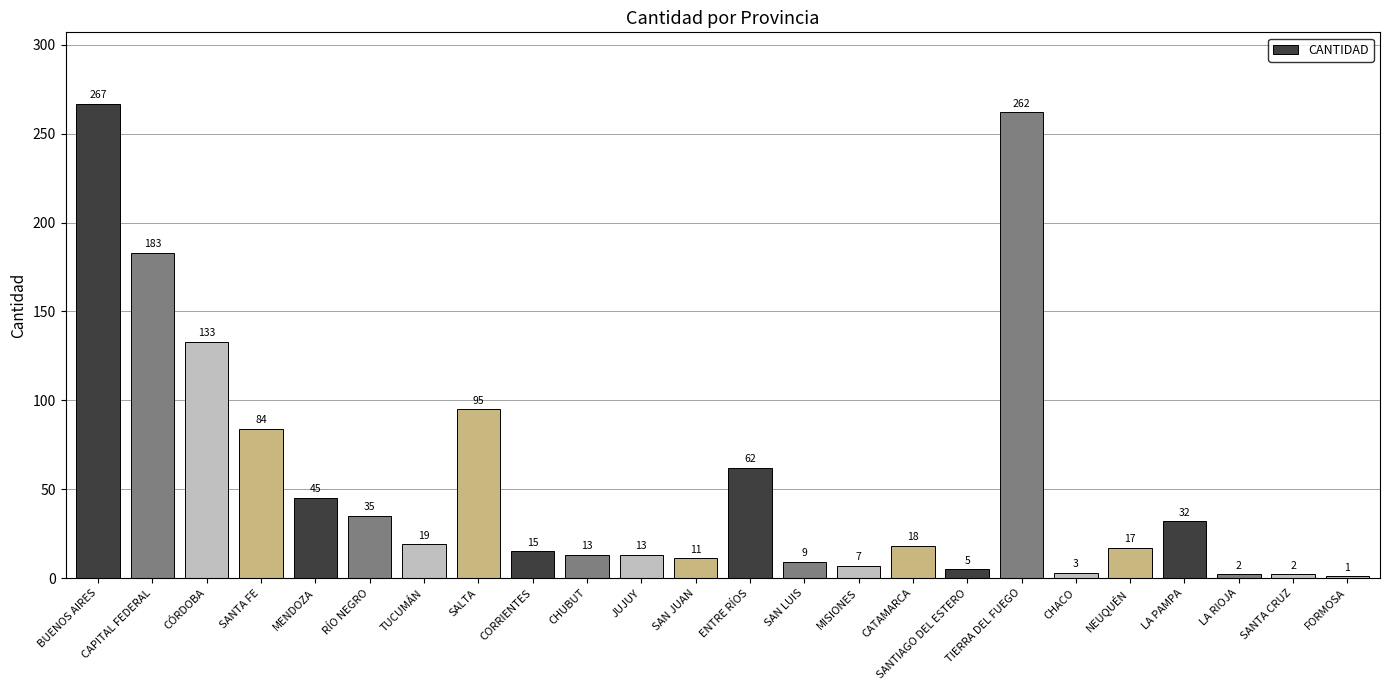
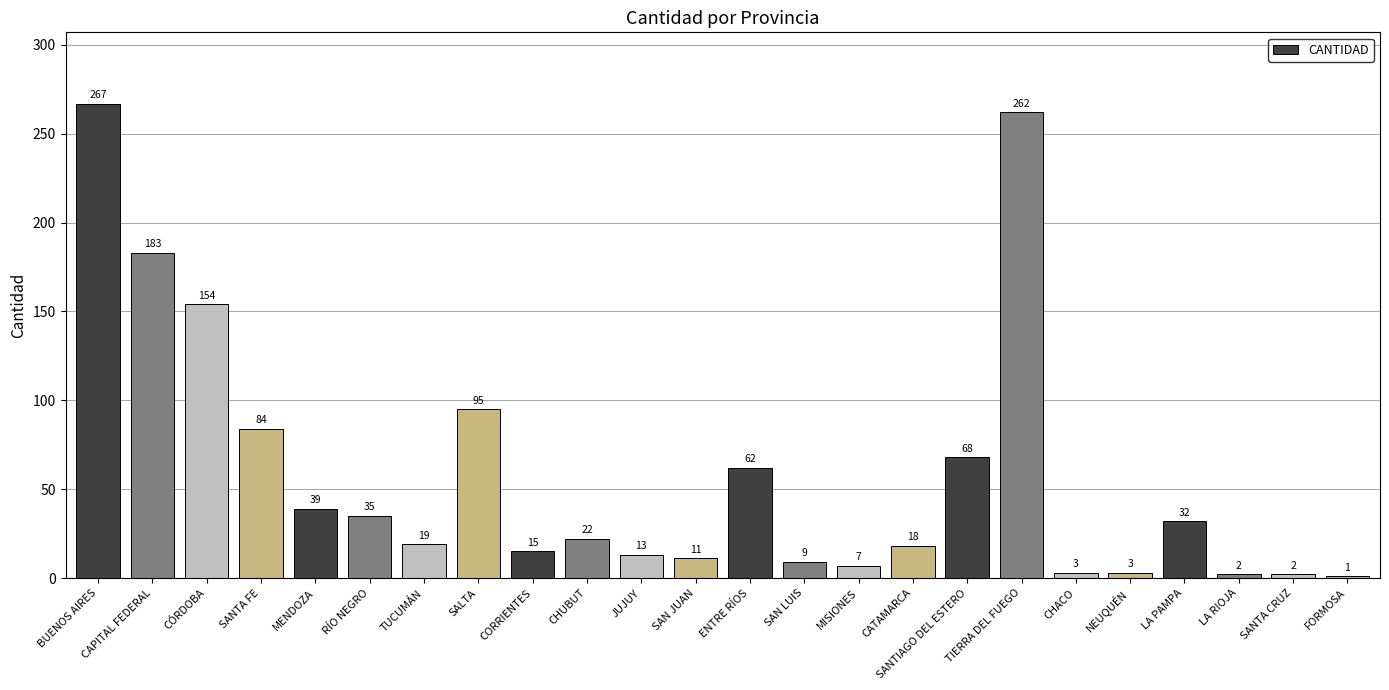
  {
    "BUENOS AIRES": 267,
    "CAPITAL FEDERAL": 183,
-   "CÓRDOBA": 133,
+   "CÓRDOBA": 154,
    "SANTA FE": 84,
-   "MENDOZA": 45,
+   "MENDOZA": 39,
    "RÍO NEGRO": 35,
    "TUCUMÁN": 19,
    "SALTA": 95,
    "CORRIENTES": 15,
-   "CHUBUT": 13,
+   "CHUBUT": 22,
    "JUJUY": 13,
    "SAN JUAN": 11,
    "ENTRE RÍOS": 62,
    "SAN LUIS": 9,
    "MISIONES": 7,
    "CATAMARCA": 18,
-   "SANTIAGO DEL ESTERO": 5,
+   "SANTIAGO DEL ESTERO": 68,
    "TIERRA DEL FUEGO": 262,
    "CHACO": 3,
-   "NEUQUÉN": 17,
+   "NEUQUÉN": 3,
    "LA PAMPA": 32,
    "LA RIOJA": 2,
    "SANTA CRUZ": 2,
    "FORMOSA": 1
  }
